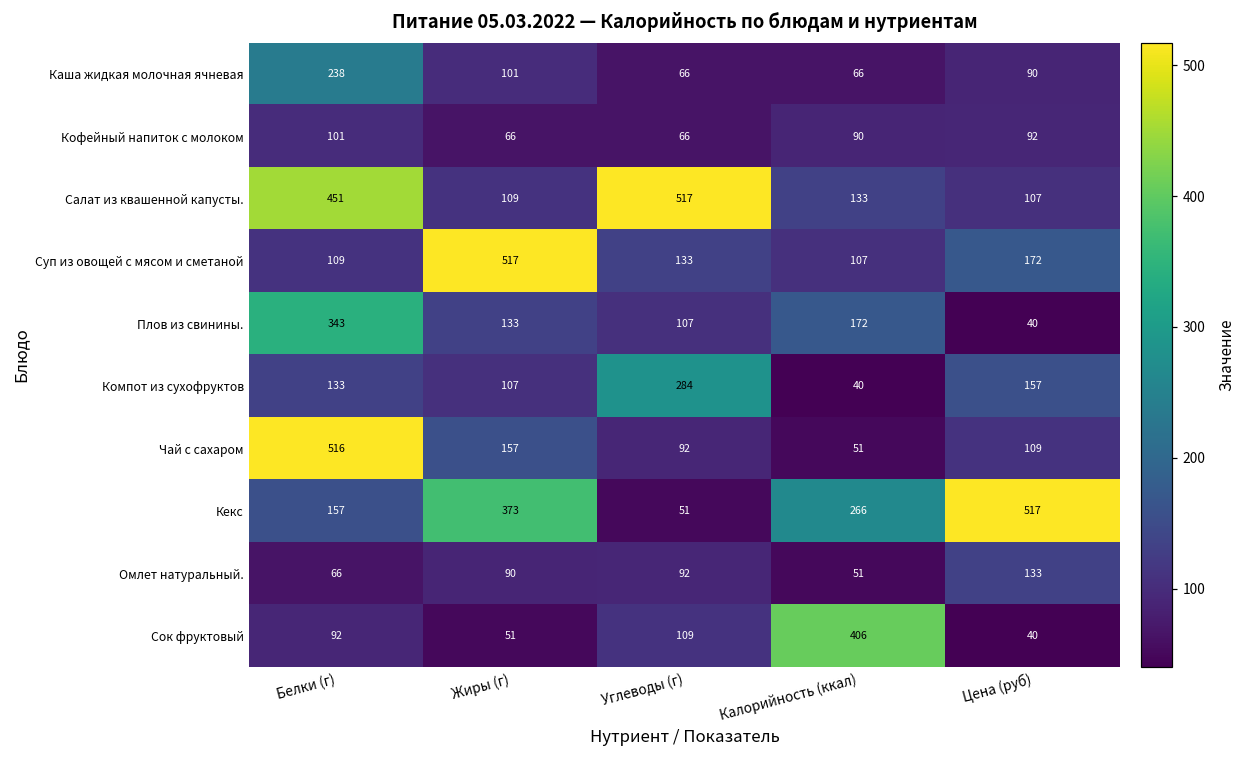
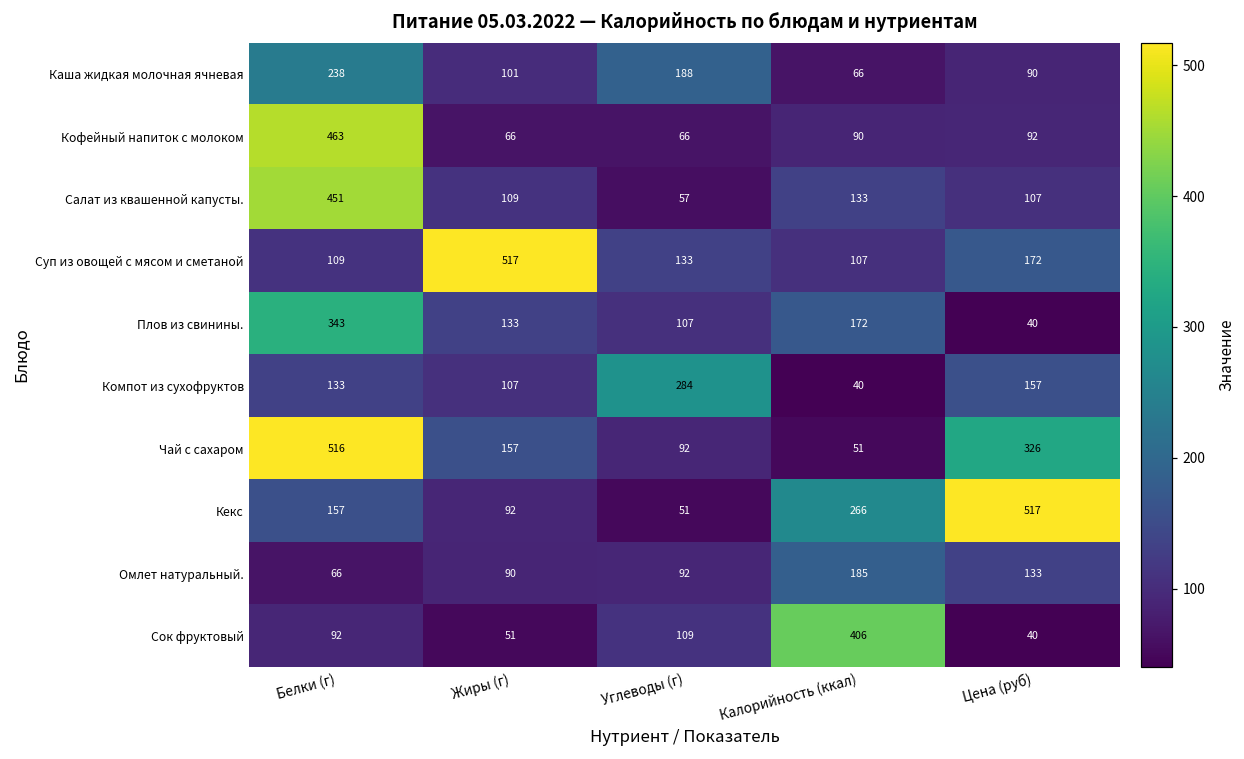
  {
    "Каша жидкая молочная ячневая": {
      "Белки (г)": 238,
      "Жиры (г)": 101,
-     "Углеводы (г)": 66,
+     "Углеводы (г)": 188,
      "Калорийность (ккал)": 66,
      "Цена (руб)": 90
    },
    "Кофейный напиток с молоком": {
-     "Белки (г)": 101,
+     "Белки (г)": 463,
      "Жиры (г)": 66,
      "Углеводы (г)": 66,
      "Калорийность (ккал)": 90,
      "Цена (руб)": 92
    },
    "Салат из квашенной капусты.": {
      "Белки (г)": 451,
      "Жиры (г)": 109,
-     "Углеводы (г)": 517,
+     "Углеводы (г)": 57,
      "Калорийность (ккал)": 133,
      "Цена (руб)": 107
    },
    "Суп из овощей с мясом и сметаной": {
      "Белки (г)": 109,
      "Жиры (г)": 517,
      "Углеводы (г)": 133,
      "Калорийность (ккал)": 107,
      "Цена (руб)": 172
    },
    "Плов из свинины.": {
      "Белки (г)": 343,
      "Жиры (г)": 133,
      "Углеводы (г)": 107,
      "Калорийность (ккал)": 172,
      "Цена (руб)": 40
    },
    "Компот из сухофруктов": {
      "Белки (г)": 133,
      "Жиры (г)": 107,
      "Углеводы (г)": 284,
      "Калорийность (ккал)": 40,
      "Цена (руб)": 157
    },
    "Чай с сахаром": {
      "Белки (г)": 516,
      "Жиры (г)": 157,
      "Углеводы (г)": 92,
      "Калорийность (ккал)": 51,
-     "Цена (руб)": 109
+     "Цена (руб)": 326
    },
    "Кекс": {
      "Белки (г)": 157,
-     "Жиры (г)": 373,
+     "Жиры (г)": 92,
      "Углеводы (г)": 51,
      "Калорийность (ккал)": 266,
      "Цена (руб)": 517
    },
    "Омлет натуральный.": {
      "Белки (г)": 66,
      "Жиры (г)": 90,
      "Углеводы (г)": 92,
-     "Калорийность (ккал)": 51,
+     "Калорийность (ккал)": 185,
      "Цена (руб)": 133
    },
    "Сок фруктовый": {
      "Белки (г)": 92,
      "Жиры (г)": 51,
      "Углеводы (г)": 109,
      "Калорийность (ккал)": 406,
      "Цена (руб)": 40
    }
  }
